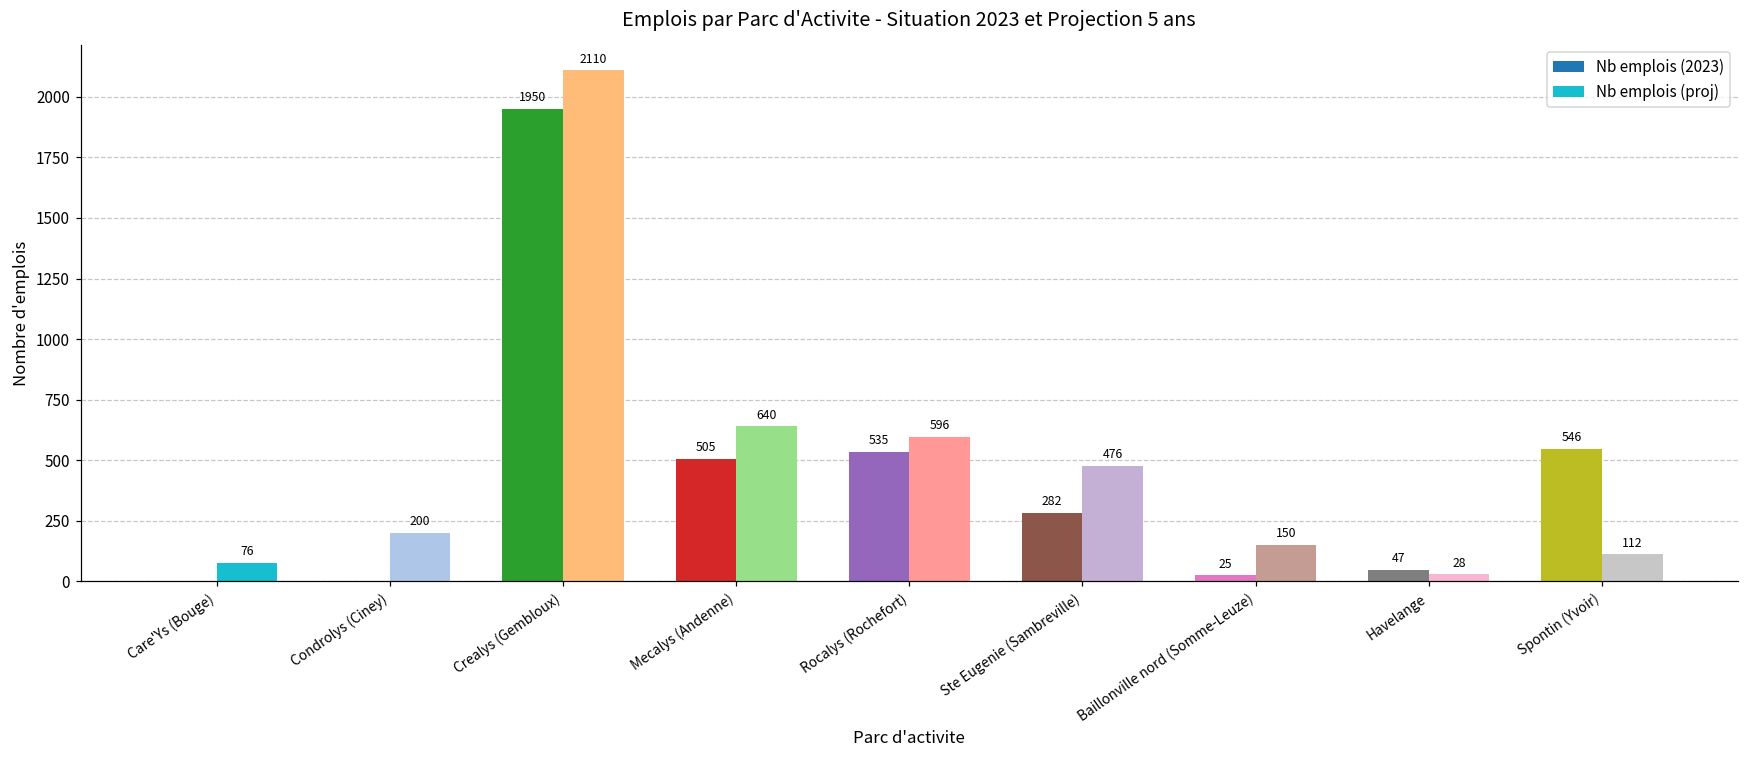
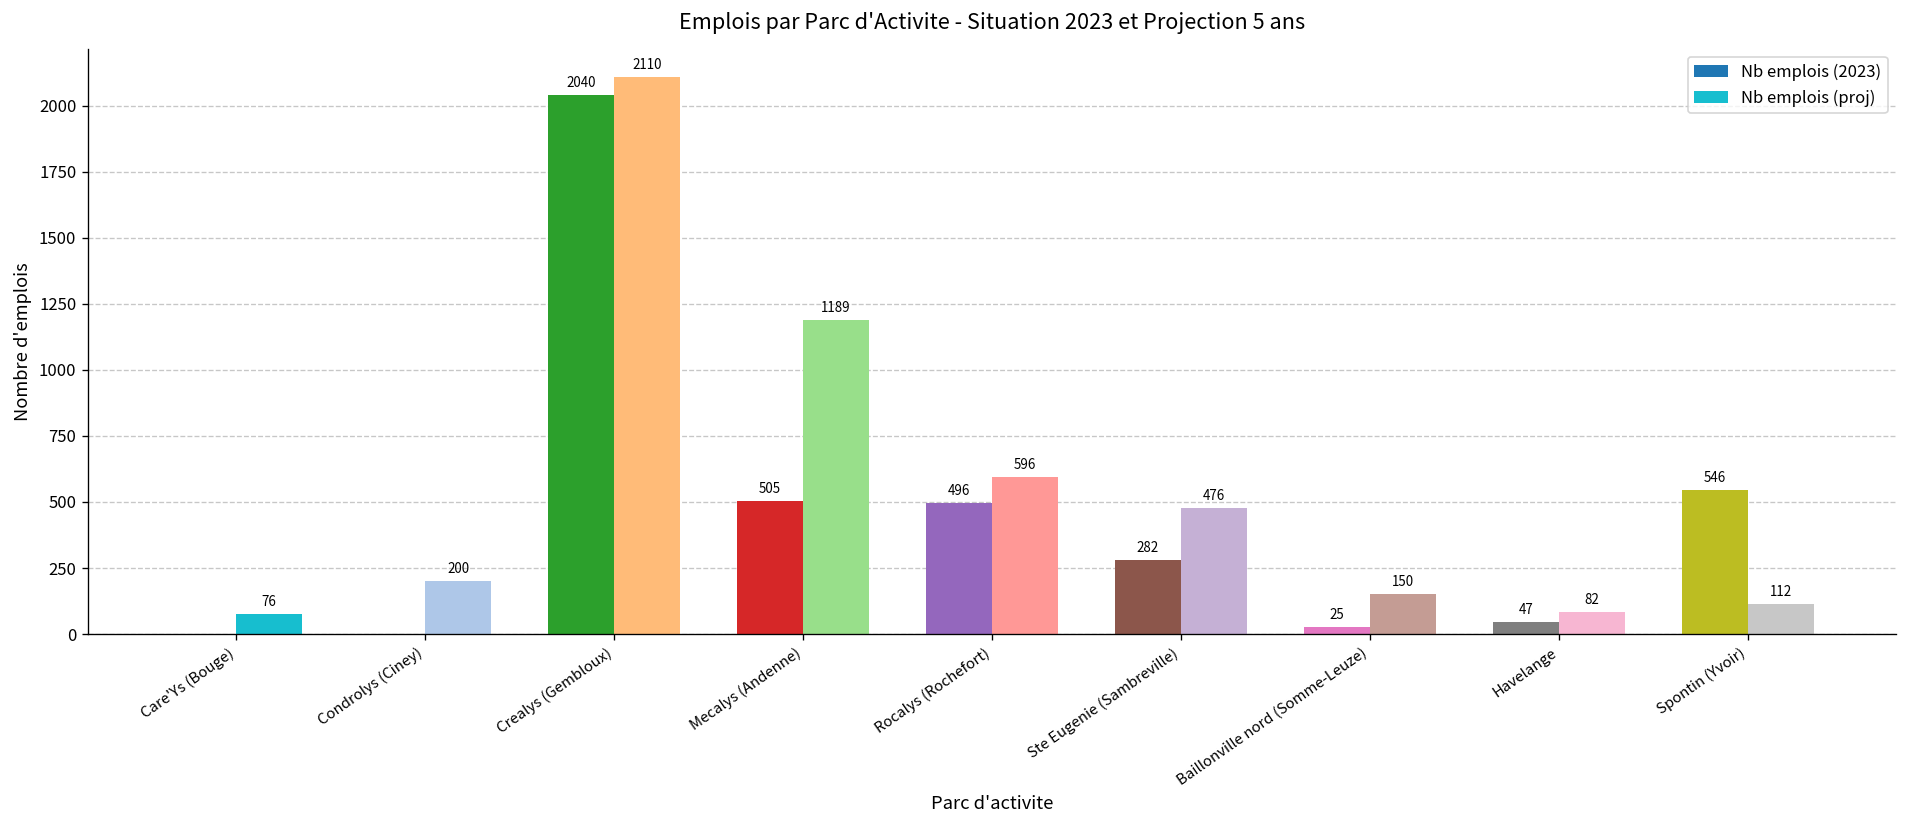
  {
    "Nb emplois (2023)": {
-     "Crealys (Gembloux)": 1950,
+     "Crealys (Gembloux)": 2040,
      "Mecalys (Andenne)": 505,
-     "Rocalys (Rochefort)": 535,
+     "Rocalys (Rochefort)": 496,
      "Ste Eugenie (Sambreville)": 282,
      "Baillonville nord (Somme-Leuze)": 25,
      "Havelange": 47,
      "Spontin (Yvoir)": 546
    },
    "Nb emplois (proj)": {
      "Care'Ys (Bouge)": 76,
      "Condrolys (Ciney)": 200,
      "Crealys (Gembloux)": 2110,
-     "Mecalys (Andenne)": 640,
+     "Mecalys (Andenne)": 1189,
      "Rocalys (Rochefort)": 596,
      "Ste Eugenie (Sambreville)": 476,
      "Baillonville nord (Somme-Leuze)": 150,
-     "Havelange": 28,
+     "Havelange": 82,
      "Spontin (Yvoir)": 112
    }
  }
